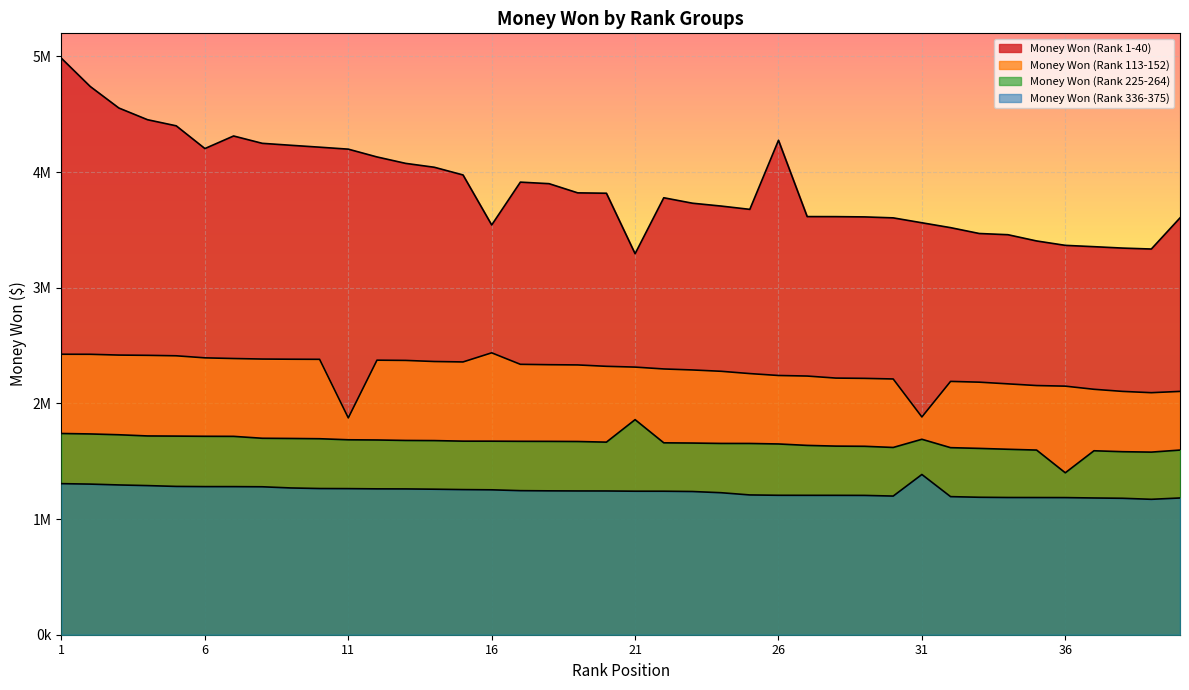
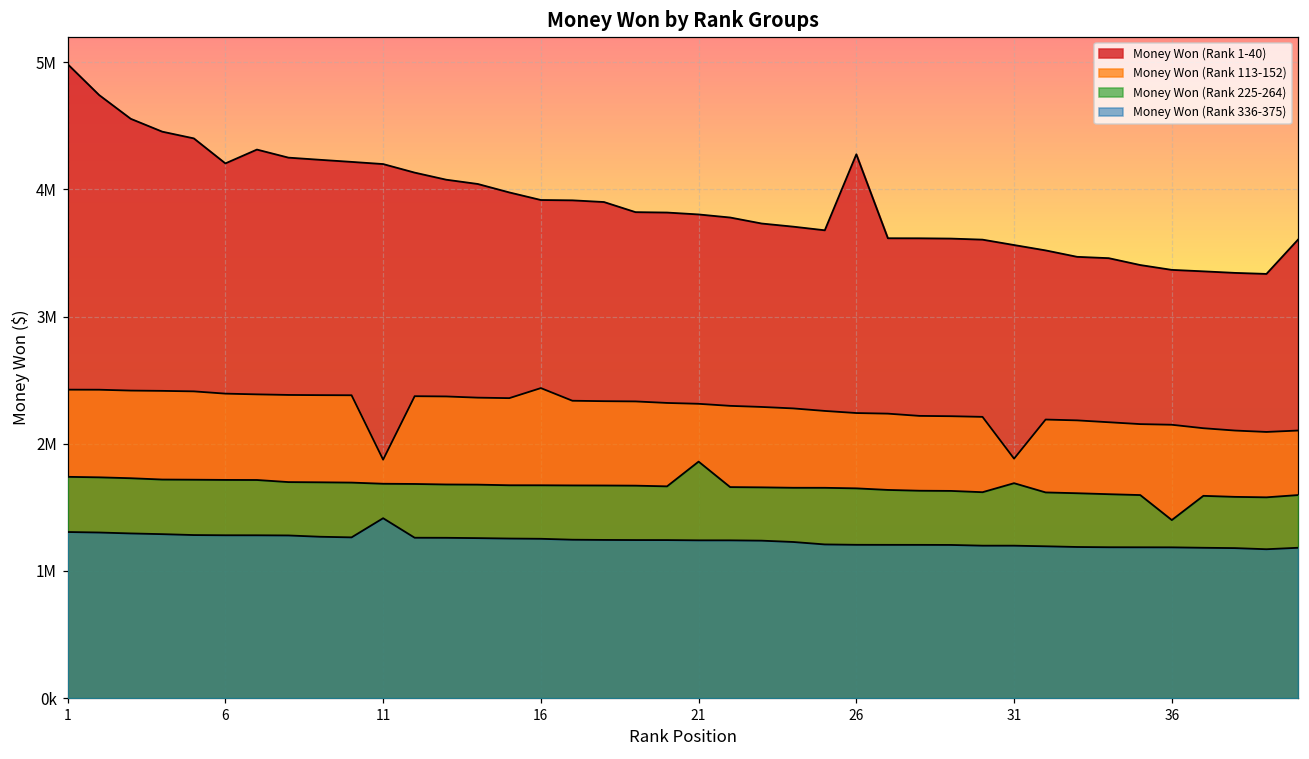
  {
    "Money Won (Rank 1-40)": {
      "1": 4980000,
      "6": 4200000,
      "11": 4200000,
-     "16": 3540000,
-     "21": 3290000,
+     "16": 3920000,
+     "21": 3800000,
      "26": 4280000,
      "31": 3560000,
      "36": 3370000
    },
    "Money Won (Rank 113-152)": {
      "1": 2430000,
      "6": 2390000,
      "11": 1880000,
      "16": 2440000,
      "21": 2310000,
      "26": 2240000,
      "31": 1880000,
      "36": 2150000
    },
    "Money Won (Rank 225-264)": {
      "1": 1740000,
      "6": 1720000,
      "11": 1690000,
      "16": 1670000,
      "21": 1860000,
      "26": 1650000,
      "31": 1690000,
      "36": 1400000
    },
    "Money Won (Rank 336-375)": {
      "1": 1310000,
      "6": 1280000,
-     "11": 1260000,
+     "11": 1410000,
      "16": 1250000,
      "21": 1240000,
      "26": 1210000,
-     "31": 1390000,
+     "31": 1200000,
      "36": 1190000
    }
  }
